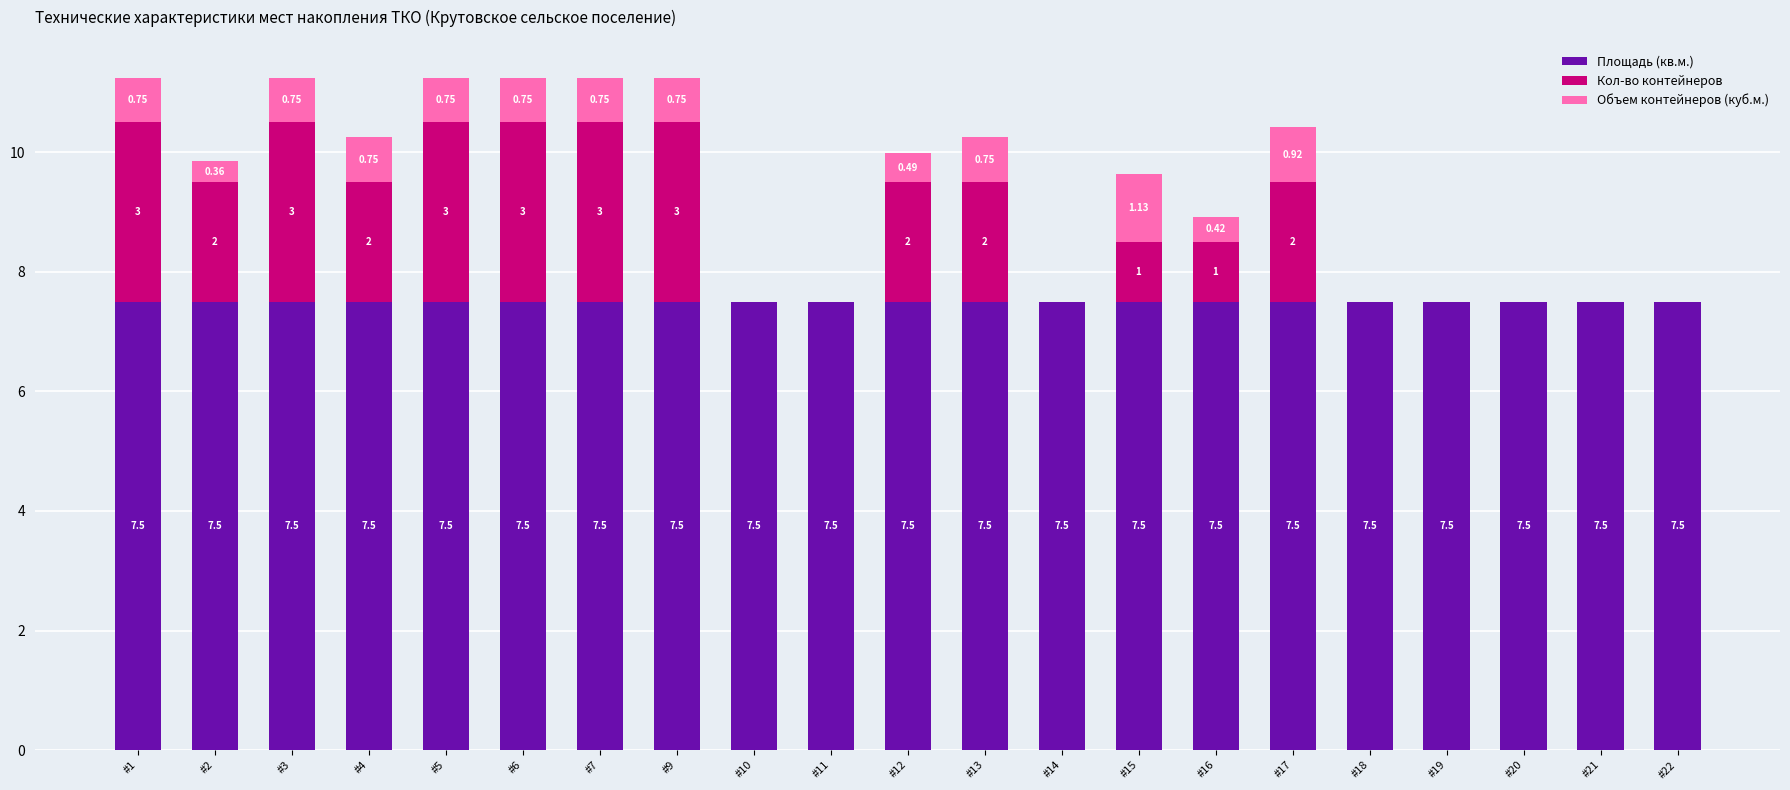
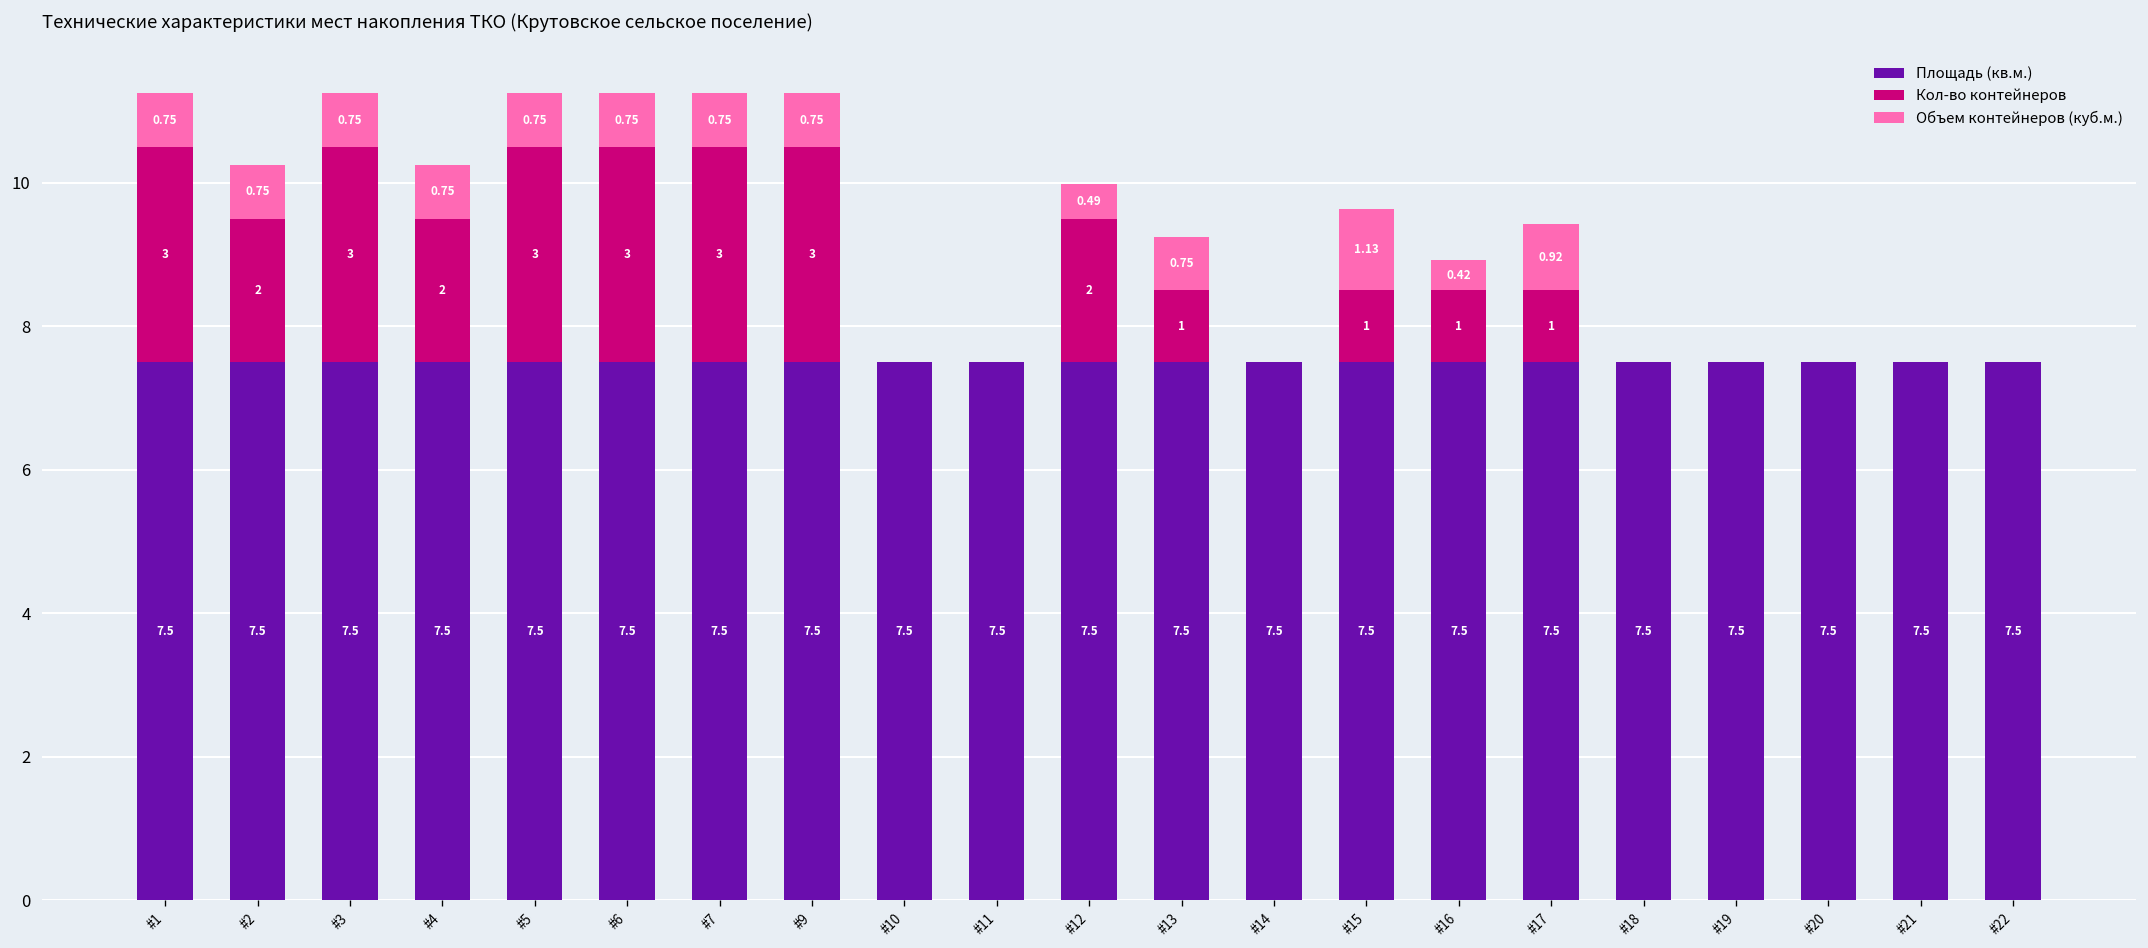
  {
    "Площадь (кв.м.)": {
      "#1": 7.5,
      "#2": 7.5,
      "#3": 7.5,
      "#4": 7.5,
      "#5": 7.5,
      "#6": 7.5,
      "#7": 7.5,
      "#9": 7.5,
      "#10": 7.5,
      "#11": 7.5,
      "#12": 7.5,
      "#13": 7.5,
      "#14": 7.5,
      "#15": 7.5,
      "#16": 7.5,
      "#17": 7.5,
      "#18": 7.5,
      "#19": 7.5,
      "#20": 7.5,
      "#21": 7.5,
      "#22": 7.5
    },
    "Кол-во контейнеров": {
      "#1": 3,
      "#2": 2,
      "#3": 3,
      "#4": 2,
      "#5": 3,
      "#6": 3,
      "#7": 3,
      "#9": 3,
      "#12": 2,
-     "#13": 2,
+     "#13": 1,
      "#15": 1,
      "#16": 1,
-     "#17": 2
+     "#17": 1
    },
    "Объем контейнеров (куб.м.)": {
      "#1": 0.75,
-     "#2": 0.36,
+     "#2": 0.75,
      "#3": 0.75,
      "#4": 0.75,
      "#5": 0.75,
      "#6": 0.75,
      "#7": 0.75,
      "#9": 0.75,
      "#12": 0.49,
      "#13": 0.75,
      "#15": 1.13,
      "#16": 0.42,
      "#17": 0.92
    }
  }
